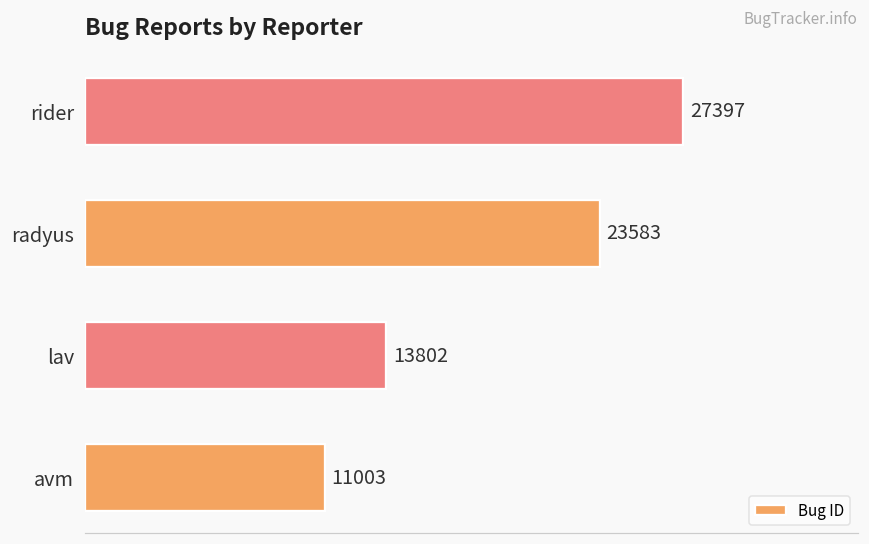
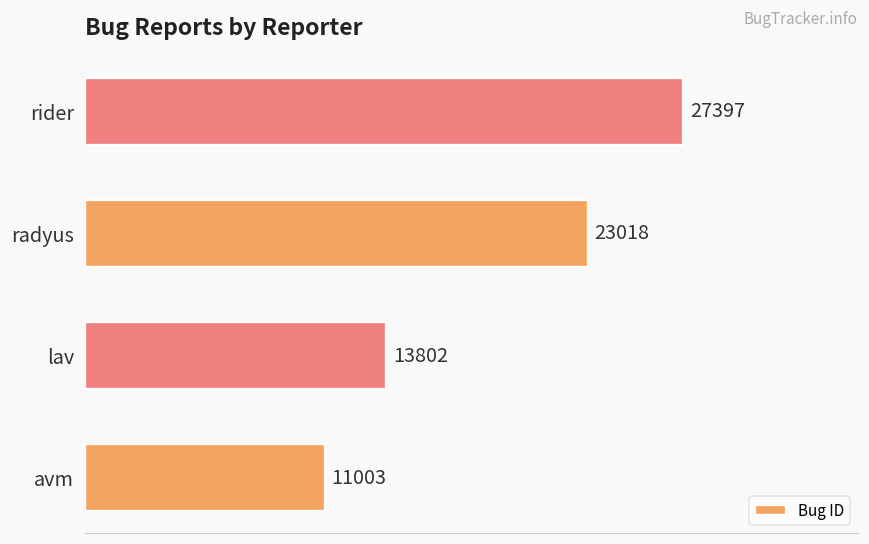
  {
    "rider": 27397,
-   "radyus": 23583,
+   "radyus": 23018,
    "lav": 13802,
    "avm": 11003
  }
